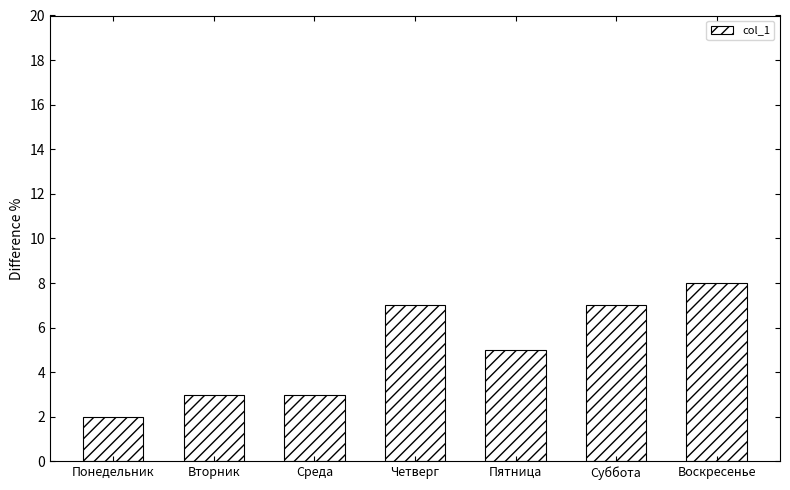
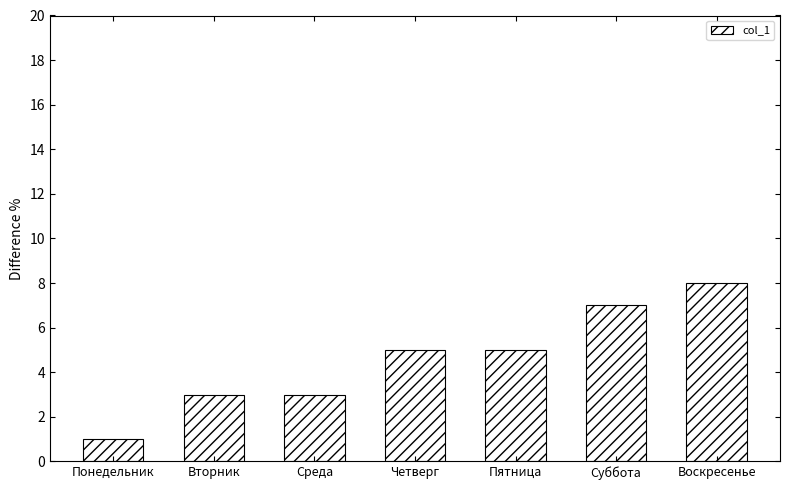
  {
-   "Понедельник": 2,
+   "Понедельник": 1,
    "Вторник": 3,
    "Среда": 3,
-   "Четверг": 7,
+   "Четверг": 5,
    "Пятница": 5,
    "Суббота": 7,
    "Воскресенье": 8
  }
